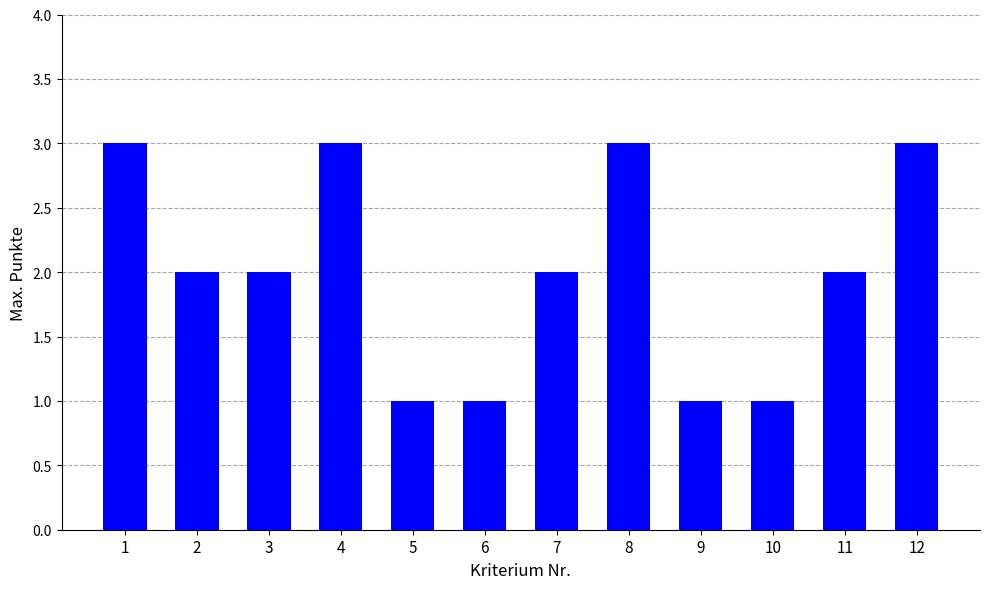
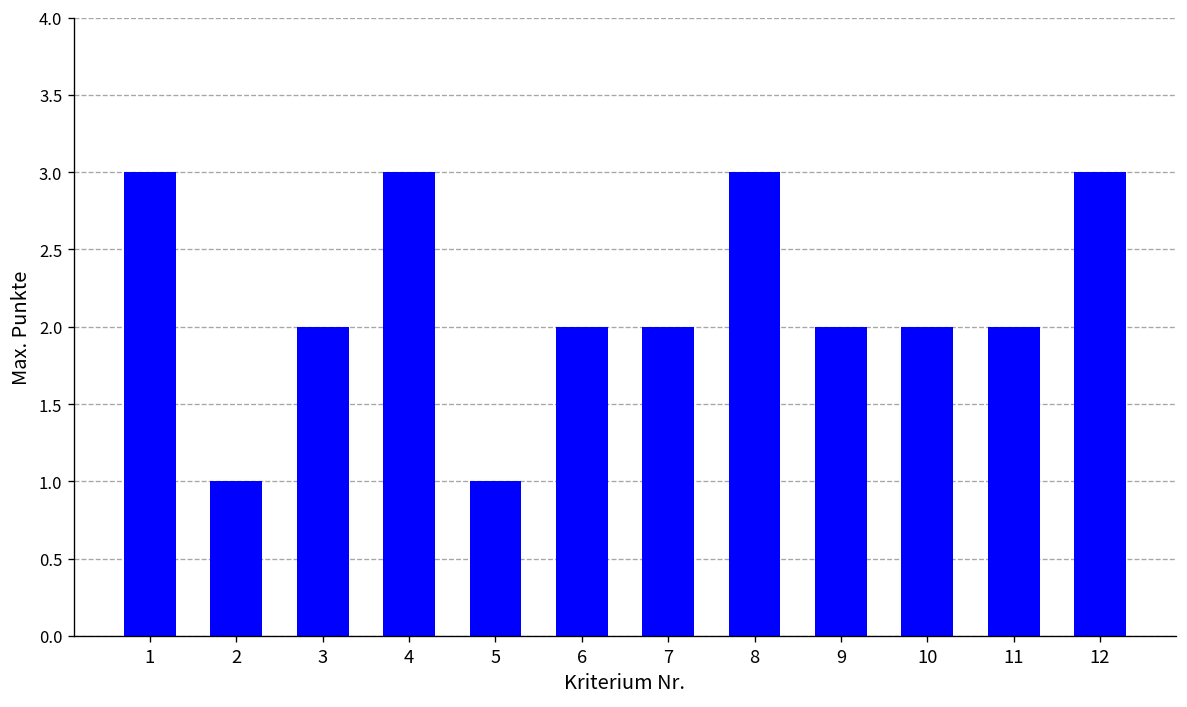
  {
    "1": 3,
-   "2": 2,
+   "2": 1,
    "3": 2,
    "4": 3,
    "5": 1,
-   "6": 1,
+   "6": 2,
    "7": 2,
    "8": 3,
-   "9": 1,
-   "10": 1,
+   "9": 2,
+   "10": 2,
    "11": 2,
    "12": 3
  }
